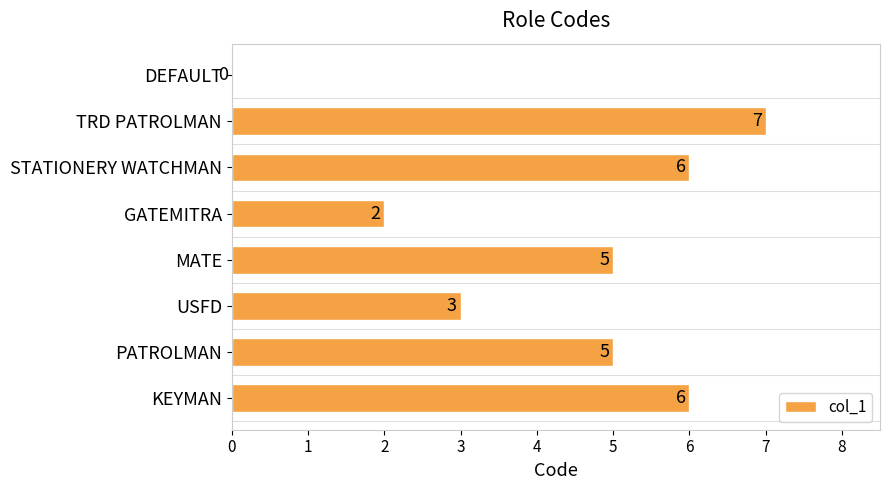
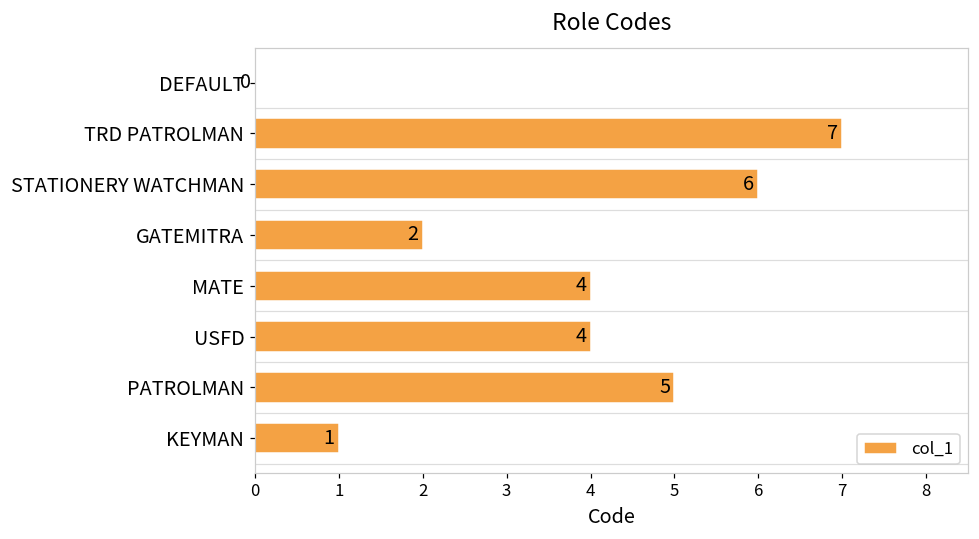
  {
    "DEFAULT": 0,
    "TRD PATROLMAN": 7,
    "STATIONERY WATCHMAN": 6,
    "GATEMITRA": 2,
-   "MATE": 5,
-   "USFD": 3,
+   "MATE": 4,
+   "USFD": 4,
    "PATROLMAN": 5,
-   "KEYMAN": 6
+   "KEYMAN": 1
  }
